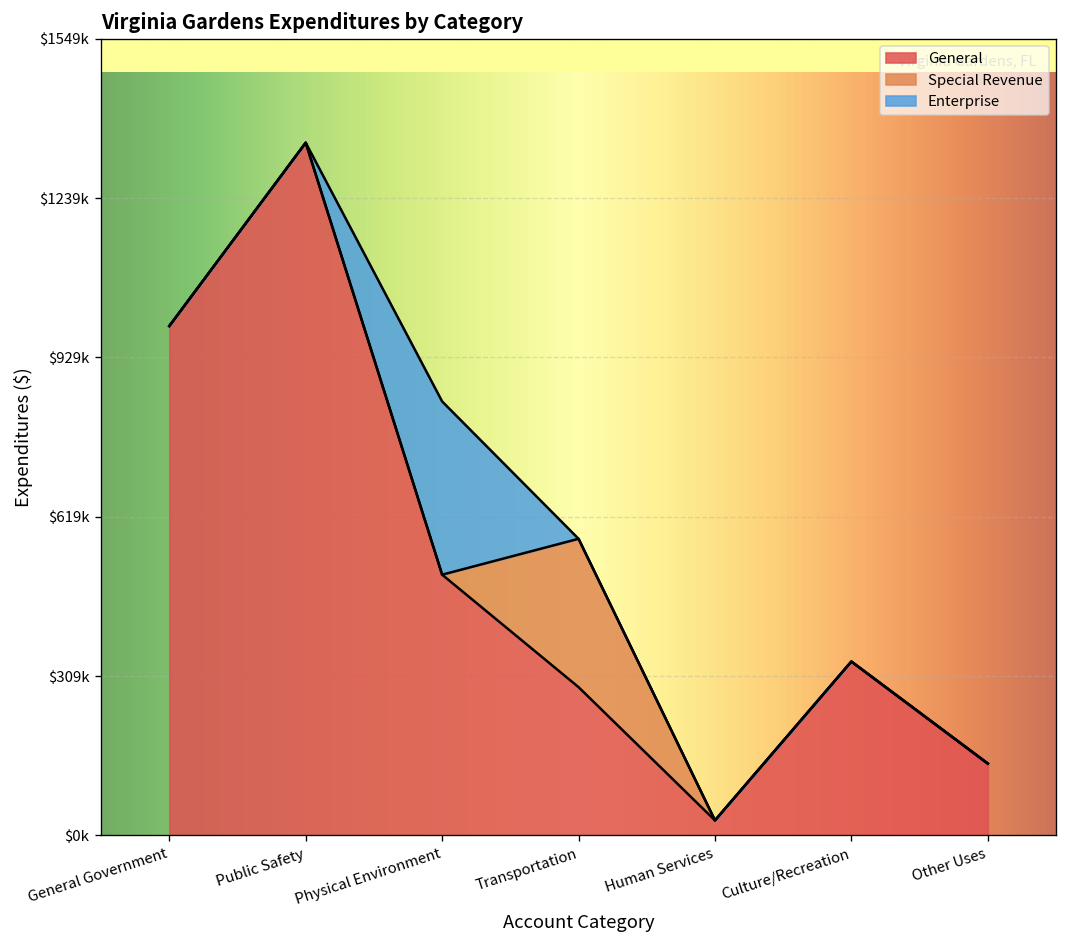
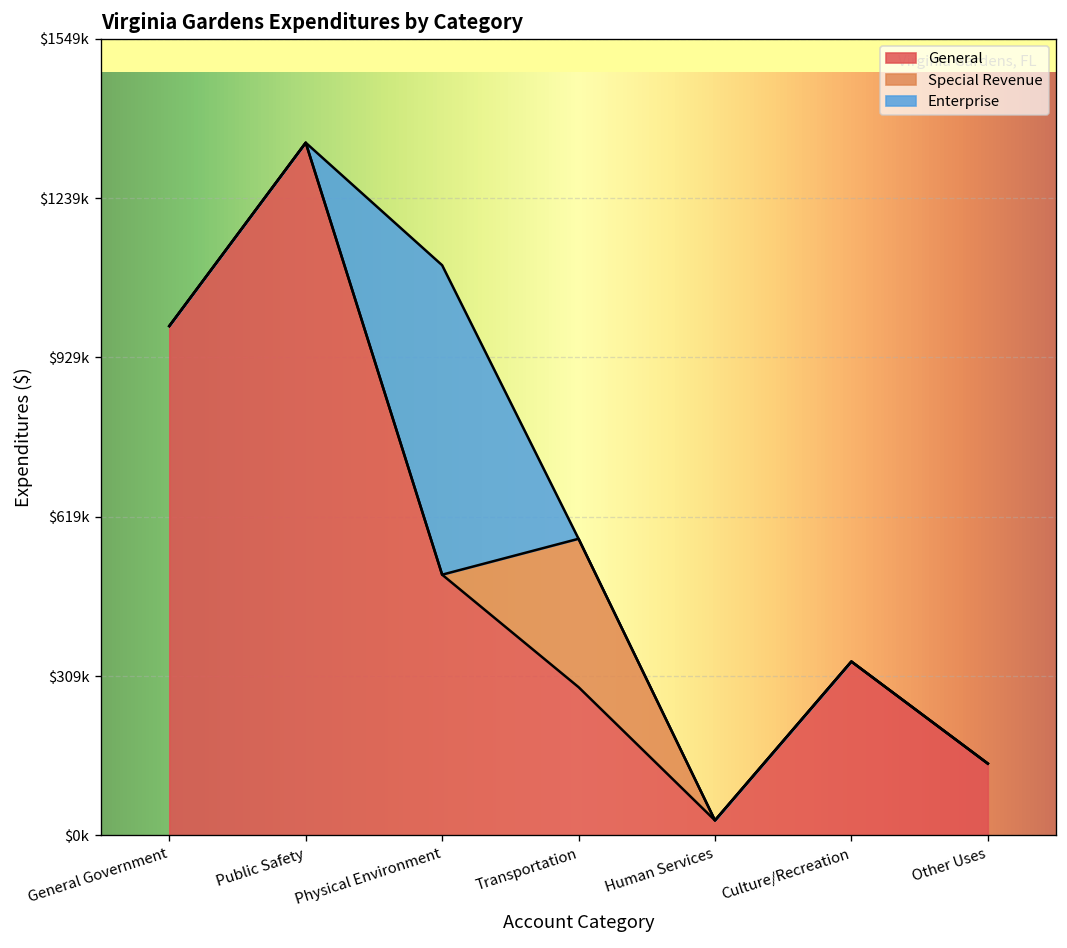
  {
    "Enterprise": {
-     "Physical Environment": "$340000"
+     "Physical Environment": "$600000"
    }
  }
